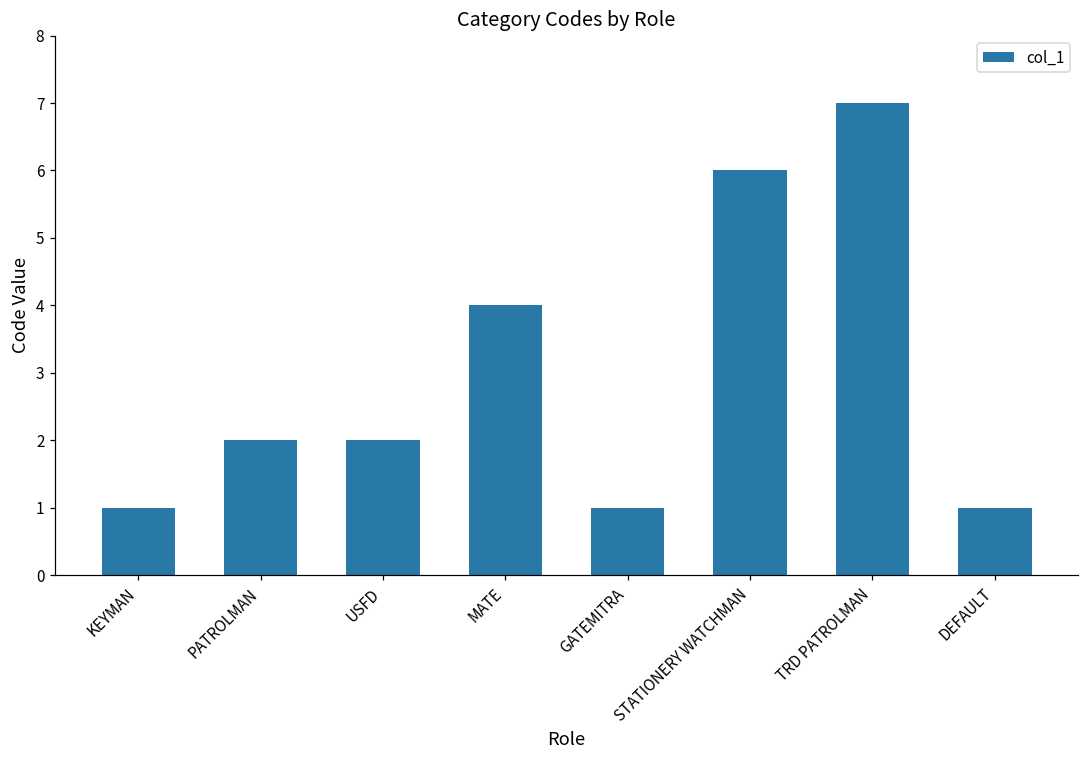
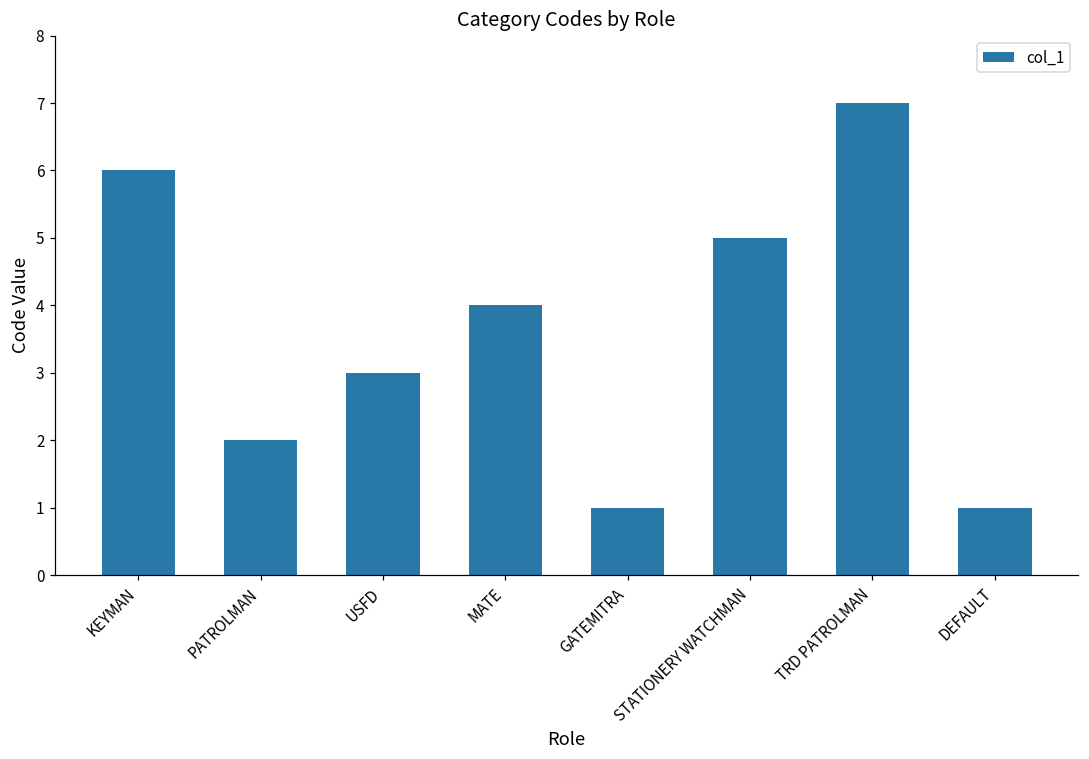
  {
-   "KEYMAN": 1,
+   "KEYMAN": 6,
    "PATROLMAN": 2,
-   "USFD": 2,
+   "USFD": 3,
    "MATE": 4,
    "GATEMITRA": 1,
-   "STATIONERY WATCHMAN": 6,
+   "STATIONERY WATCHMAN": 5,
    "TRD PATROLMAN": 7,
    "DEFAULT": 1
  }
